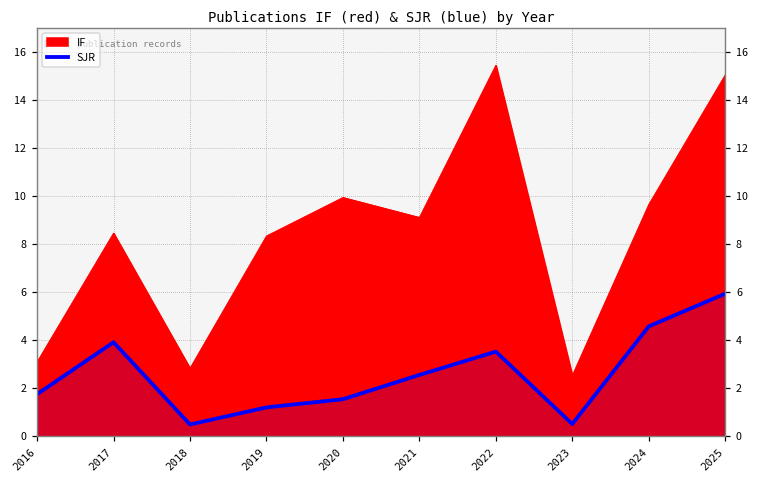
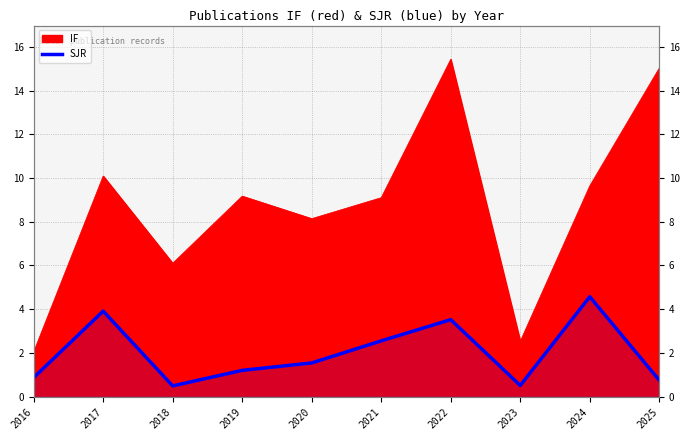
  {
    "IF": {
-     "2016": 3.1,
-     "2017": 8.5,
-     "2018": 2.8,
-     "2019": 8.3,
-     "2020": 9.9,
+     "2016": 2.1,
+     "2017": 10.1,
+     "2018": 6.1,
+     "2019": 9.2,
+     "2020": 8.1,
      "2021": 9.1,
      "2022": 15.4,
      "2023": 2.5,
      "2024": 9.6,
      "2025": 15.0
    },
    "SJR": {
-     "2016": 1.8,
+     "2016": 0.9,
      "2017": 3.9,
      "2018": 0.5,
      "2019": 1.2,
      "2020": 1.5,
      "2021": 2.6,
      "2022": 3.5,
      "2023": 0.5,
      "2024": 4.6,
-     "2025": 5.9
+     "2025": 0.8
    }
  }
